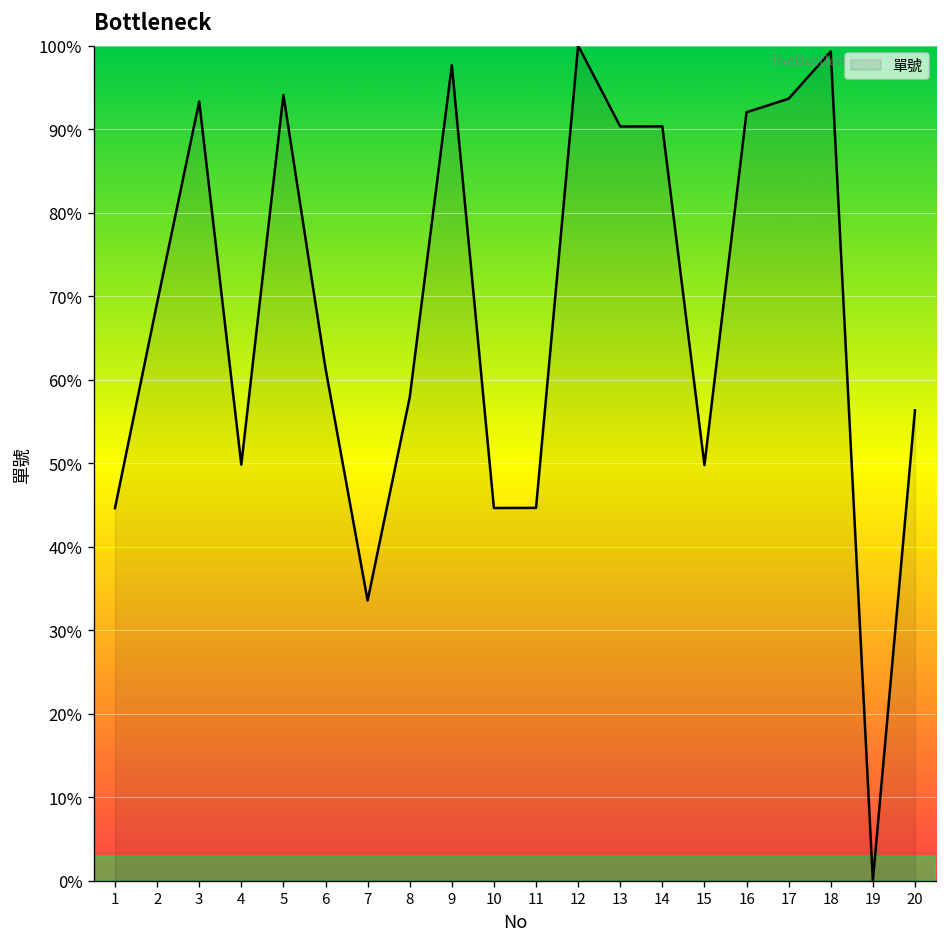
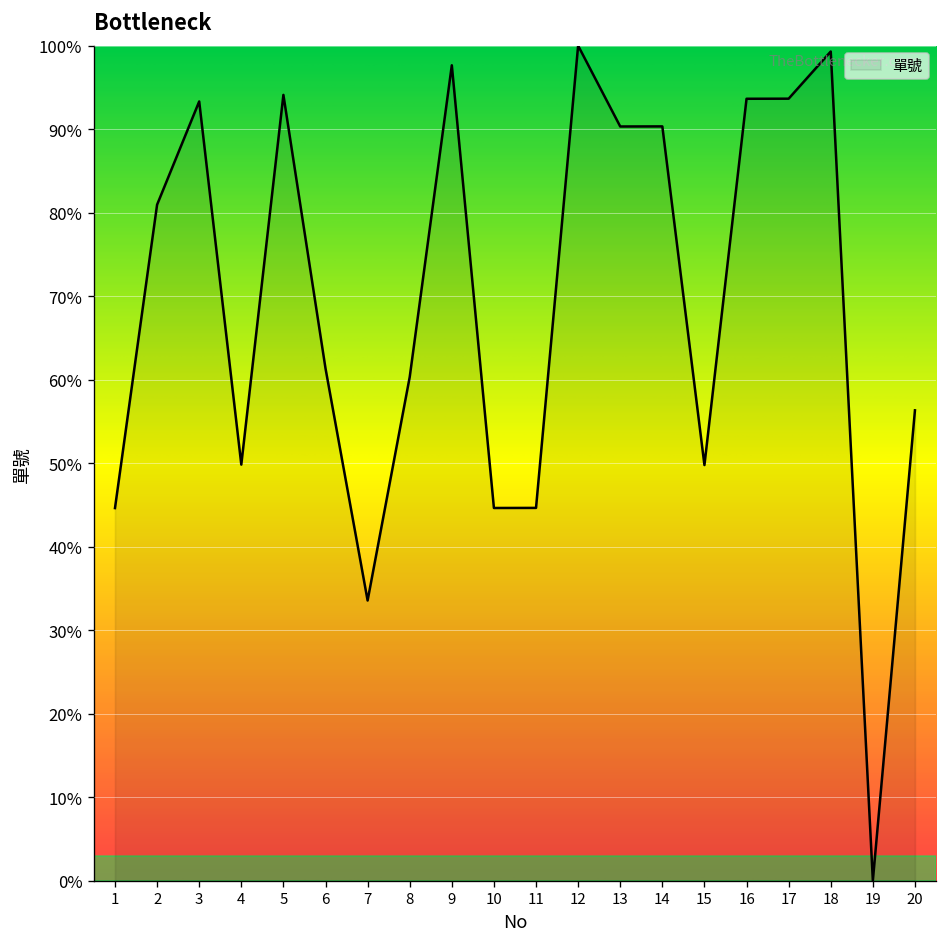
  {
    "1": "45%",
-   "2": "69%",
+   "2": "81%",
    "3": "93%",
    "4": "50%",
    "5": "94%",
    "6": "61%",
    "7": "34%",
-   "8": "58%",
+   "8": "60%",
    "9": "98%",
    "10": "45%",
    "11": "45%",
    "12": "100%",
    "13": "90%",
    "14": "90%",
    "15": "50%",
-   "16": "92%",
+   "16": "94%",
    "17": "94%",
    "18": "99%",
    "20": "56%"
  }
